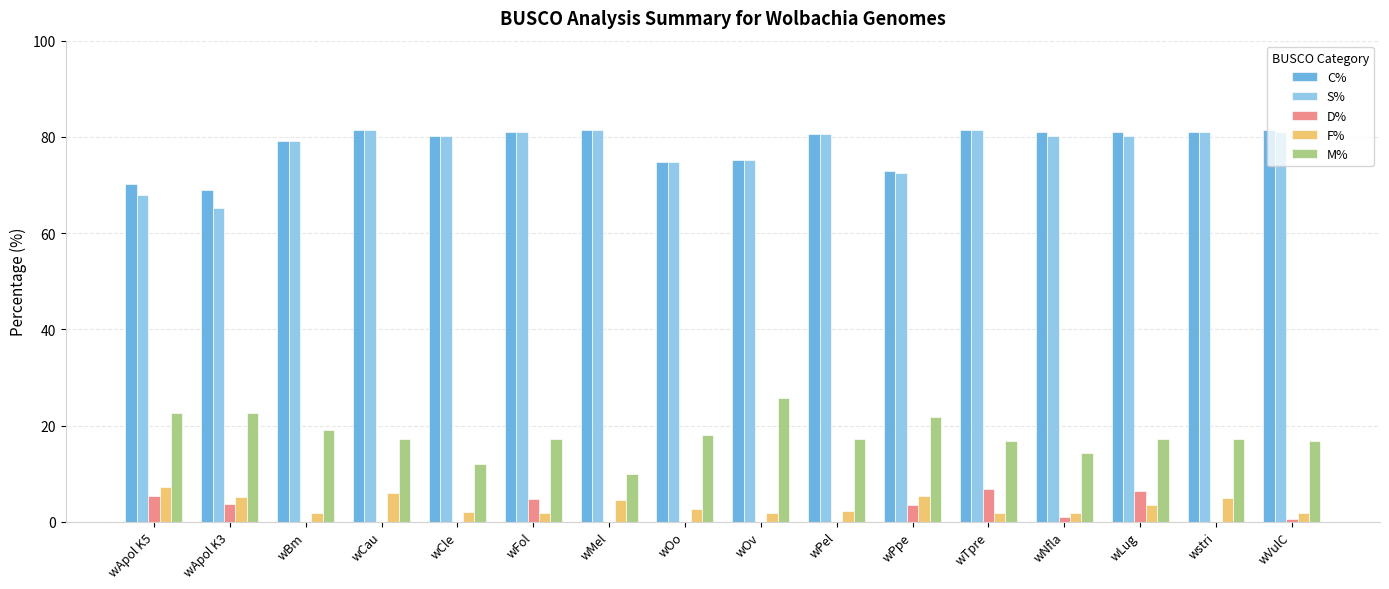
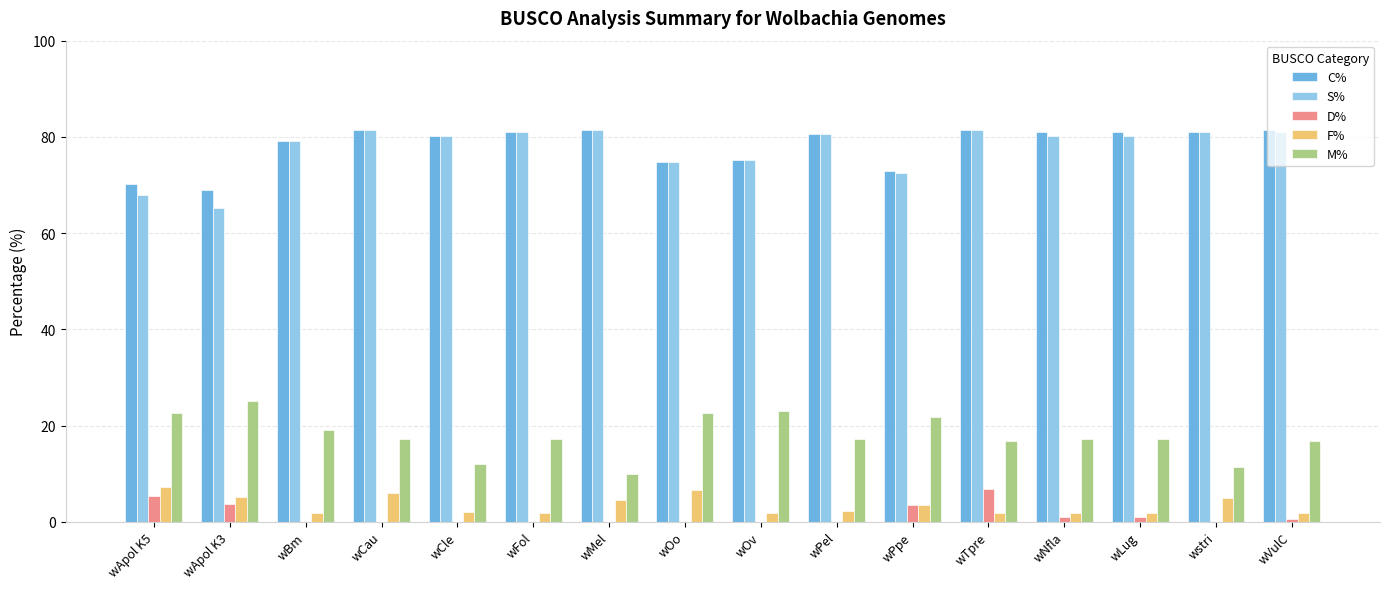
  {
    "D%": {
      "wApol K5": 5,
      "wApol K3": 4,
      "wBm": 0,
      "wCau": 0,
      "wCle": 0,
-     "wFol": 5,
+     "wFol": 0,
      "wMel": 0,
      "wOo": 0,
      "wOv": 0,
      "wPel": 0,
      "wPpe": 3,
      "wTpre": 7,
      "wNfla": 1,
-     "wLug": 6,
+     "wLug": 1,
      "wstri": 0
    },
    "F%": {
      "wApol K5": 7,
      "wApol K3": 5,
      "wBm": 2,
      "wCau": 6,
      "wCle": 2,
      "wFol": 2,
      "wMel": 5,
-     "wOo": 3,
+     "wOo": 7,
      "wOv": 2,
      "wPel": 2,
-     "wPpe": 5,
+     "wPpe": 3,
      "wTpre": 2,
      "wNfla": 2,
-     "wLug": 4,
+     "wLug": 2,
      "wstri": 5,
      "wVulC": 2
    },
    "M%": {
      "wApol K5": 23,
-     "wApol K3": 23,
+     "wApol K3": 25,
      "wBm": 19,
      "wCau": 17,
      "wCle": 12,
      "wFol": 17,
      "wMel": 10,
-     "wOo": 18,
-     "wOv": 26,
+     "wOo": 23,
+     "wOv": 23,
      "wPel": 17,
      "wPpe": 22,
      "wTpre": 17,
-     "wNfla": 14,
+     "wNfla": 17,
      "wLug": 17,
-     "wstri": 17,
+     "wstri": 11,
      "wVulC": 17
    }
  }
